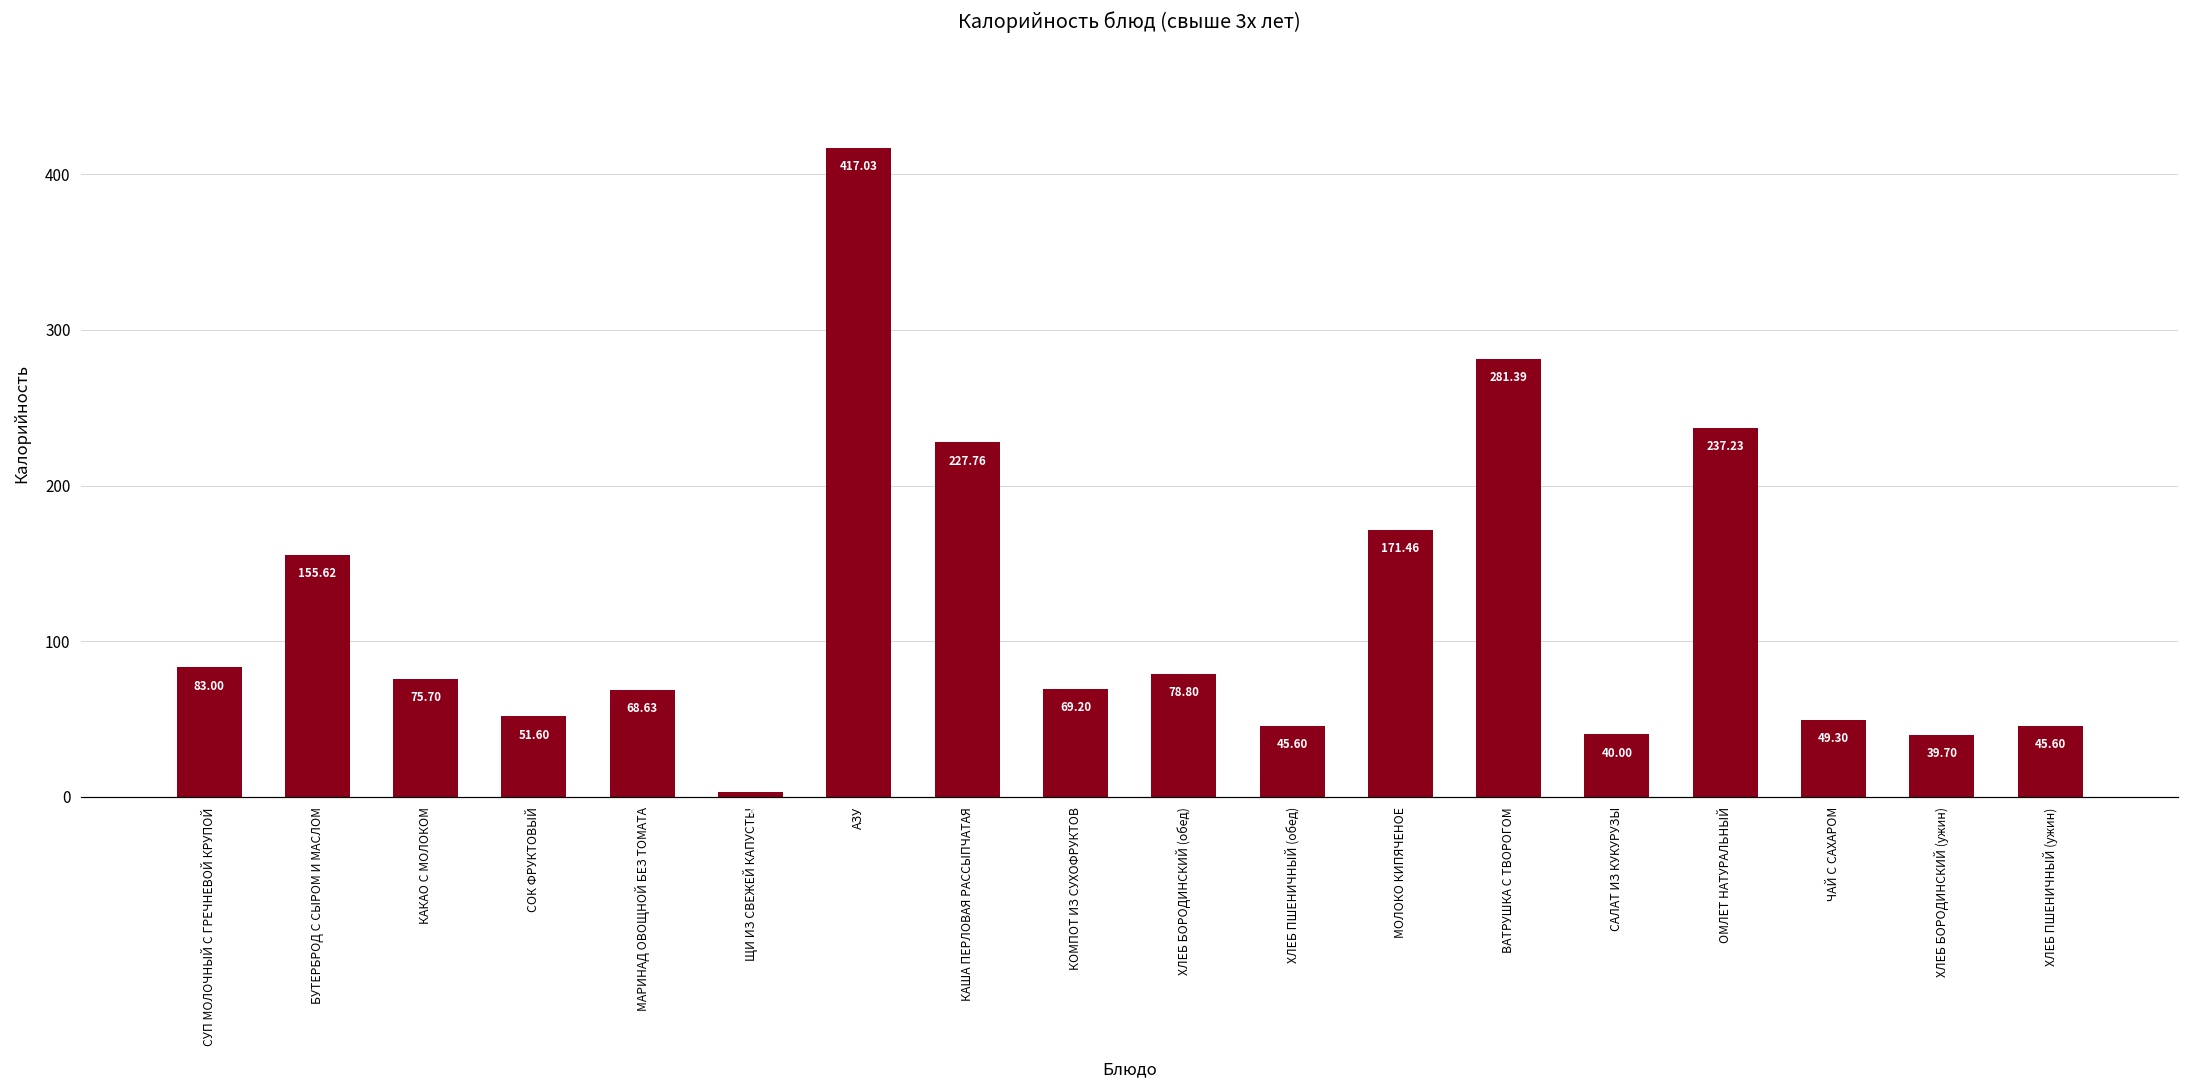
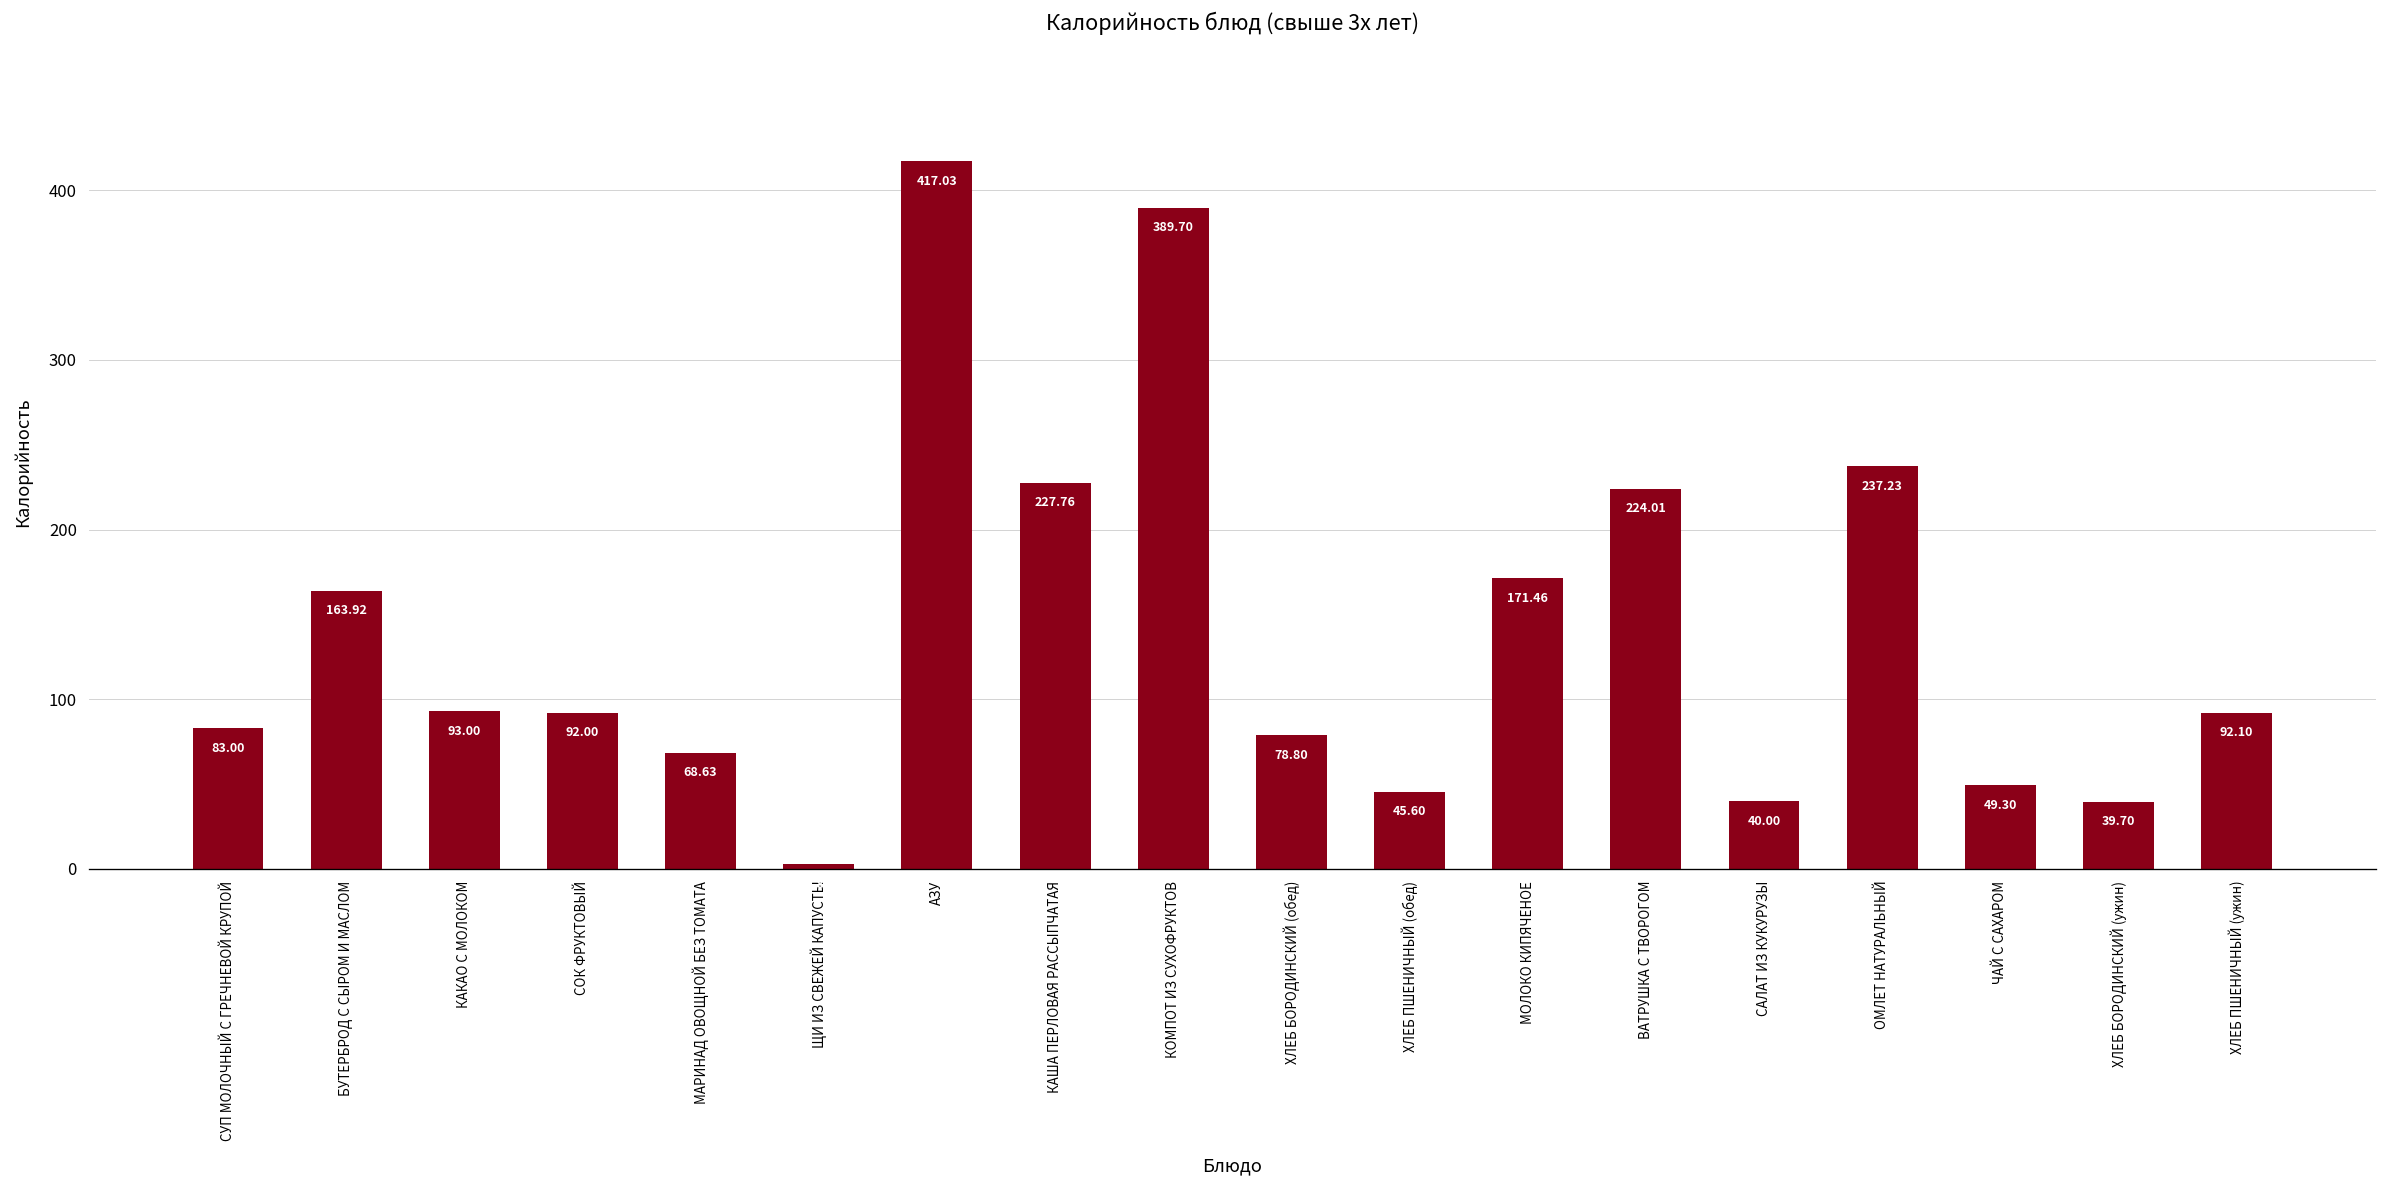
  {
    "СУП МОЛОЧНЫЙ С ГРЕЧНЕВОЙ КРУПОЙ": 83.00,
-   "БУТЕРБРОД С СЫРОМ И МАСЛОМ": 155.62,
-   "КАКАО С МОЛОКОМ": 75.70,
-   "СОК ФРУКТОВЫЙ": 51.60,
+   "БУТЕРБРОД С СЫРОМ И МАСЛОМ": 163.92,
+   "КАКАО С МОЛОКОМ": 93.00,
+   "СОК ФРУКТОВЫЙ": 92.00,
    "МАРИНАД ОВОЩНОЙ БЕЗ ТОМАТА": 68.63,
    "АЗУ": 417.03,
    "КАША ПЕРЛОВАЯ РАССЫПЧАТАЯ": 227.76,
-   "КОМПОТ ИЗ СУХОФРУКТОВ": 69.20,
+   "КОМПОТ ИЗ СУХОФРУКТОВ": 389.70,
    "ХЛЕБ БОРОДИНСКИЙ (обед)": 78.80,
    "ХЛЕБ ПШЕНИЧНЫЙ (обед)": 45.60,
    "МОЛОКО КИПЯЧЕНОЕ": 171.46,
-   "ВАТРУШКА С ТВОРОГОМ": 281.39,
+   "ВАТРУШКА С ТВОРОГОМ": 224.01,
    "САЛАТ ИЗ КУКУРУЗЫ": 40.00,
    "ОМЛЕТ НАТУРАЛЬНЫЙ": 237.23,
    "ЧАЙ С САХАРОМ": 49.30,
    "ХЛЕБ БОРОДИНСКИЙ (ужин)": 39.70,
-   "ХЛЕБ ПШЕНИЧНЫЙ (ужин)": 45.60
+   "ХЛЕБ ПШЕНИЧНЫЙ (ужин)": 92.10
  }
